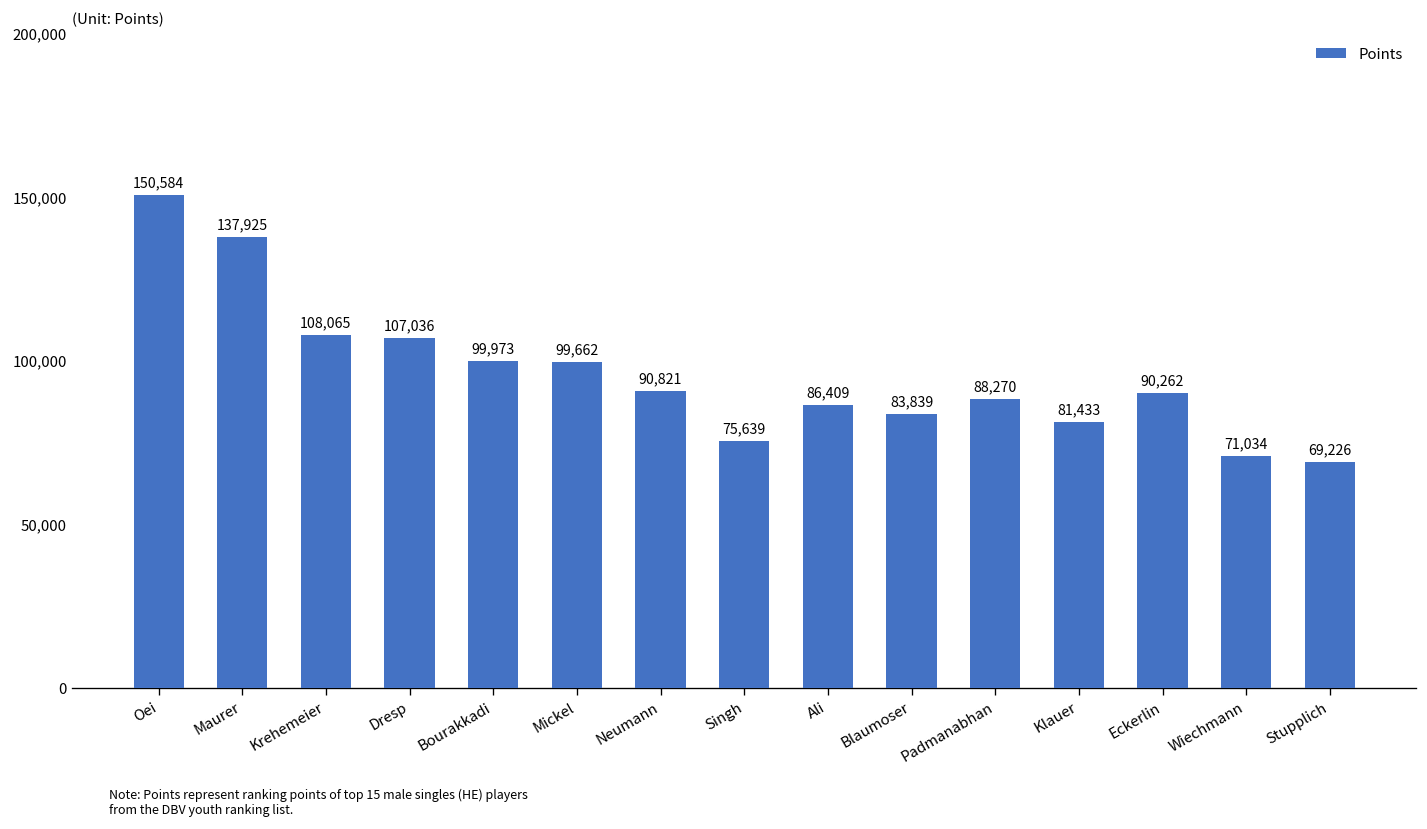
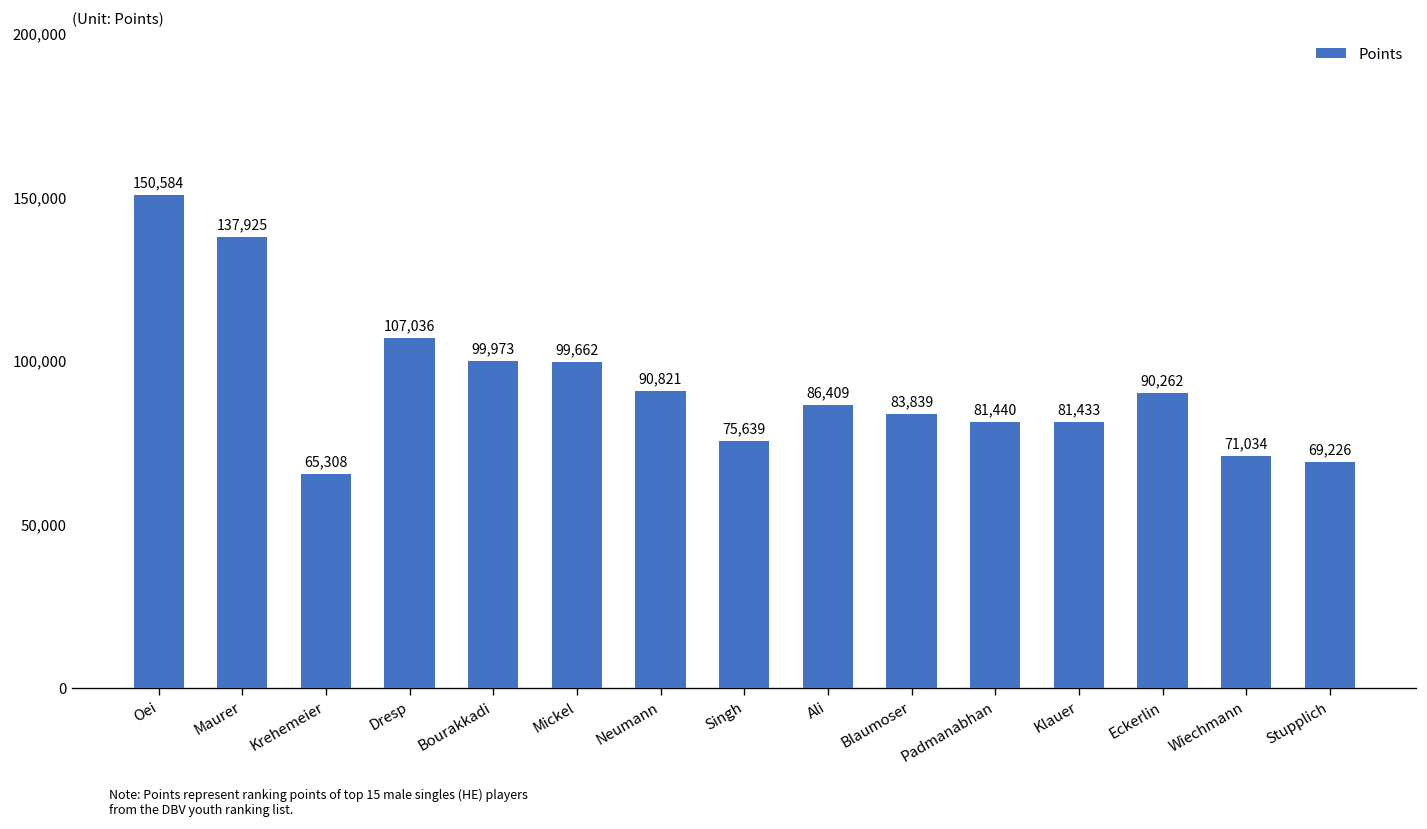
  {
    "Oei": "150,584",
    "Maurer": "137,925",
-   "Krehemeier": "108,065",
+   "Krehemeier": "65,308",
    "Dresp": "107,036",
    "Bourakkadi": "99,973",
    "Mickel": "99,662",
    "Neumann": "90,821",
    "Singh": "75,639",
    "Ali": "86,409",
    "Blaumoser": "83,839",
-   "Padmanabhan": "88,270",
+   "Padmanabhan": "81,440",
    "Klauer": "81,433",
    "Eckerlin": "90,262",
    "Wiechmann": "71,034",
    "Stupplich": "69,226"
  }
